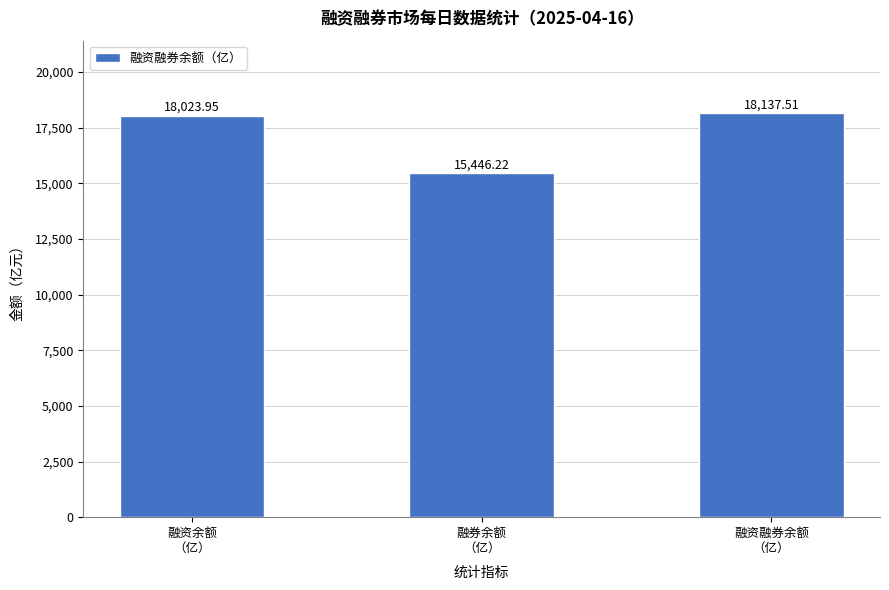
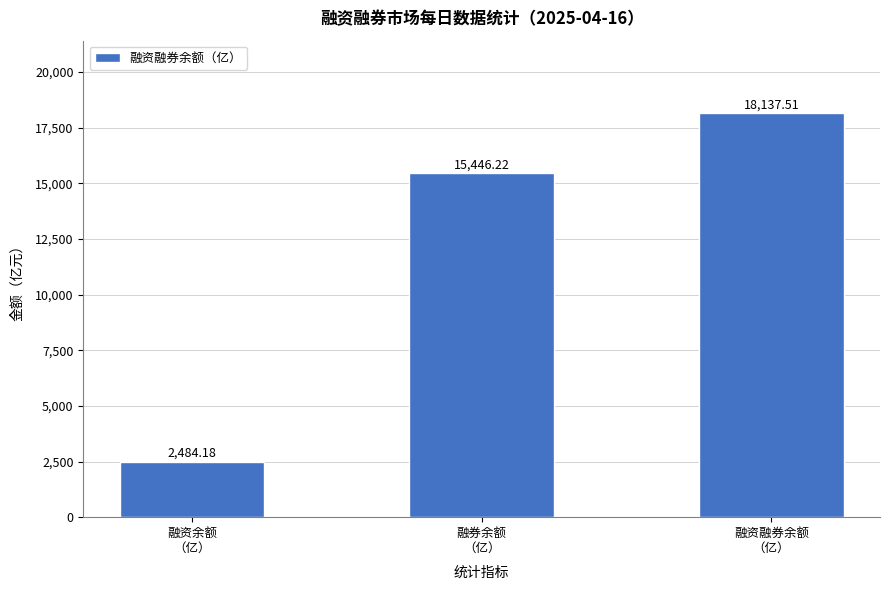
  {
-   "融资余额 （亿）": "18,023.95",
+   "融资余额 （亿）": "2,484.18",
    "融券余额 （亿）": "15,446.22",
    "融资融券余额 （亿）": "18,137.51"
  }
